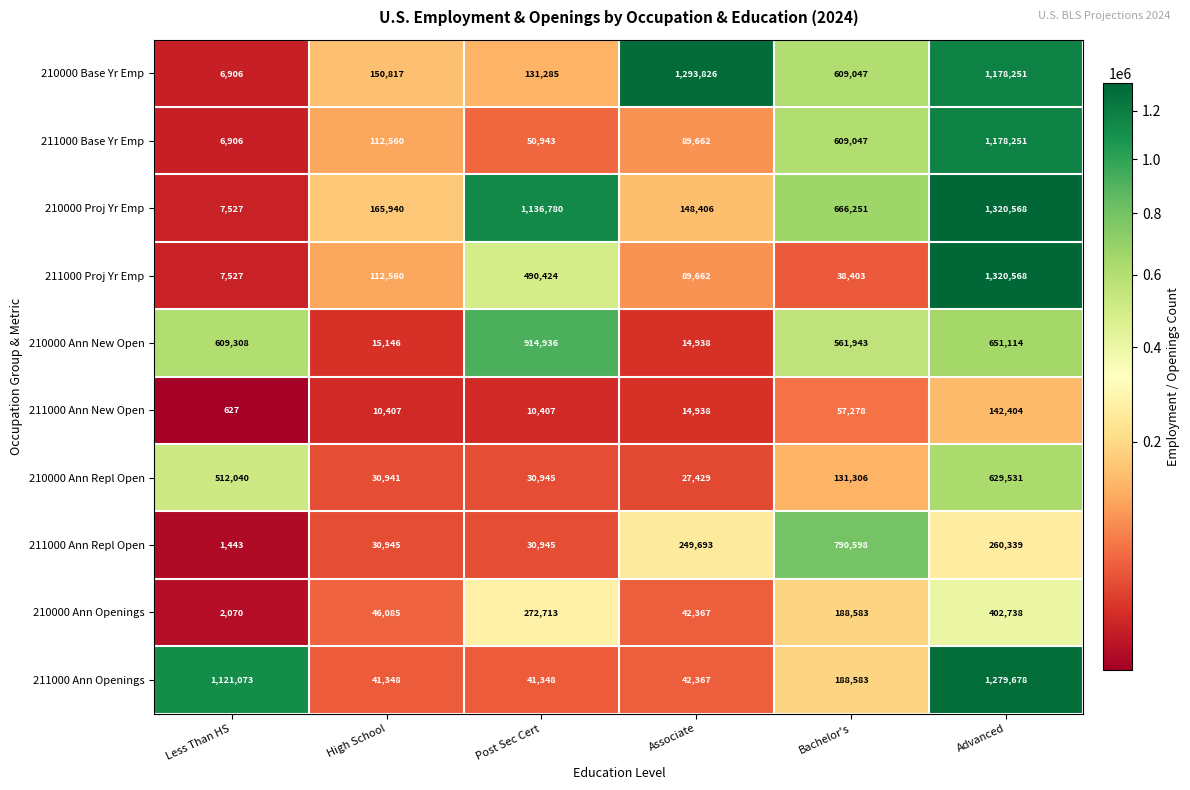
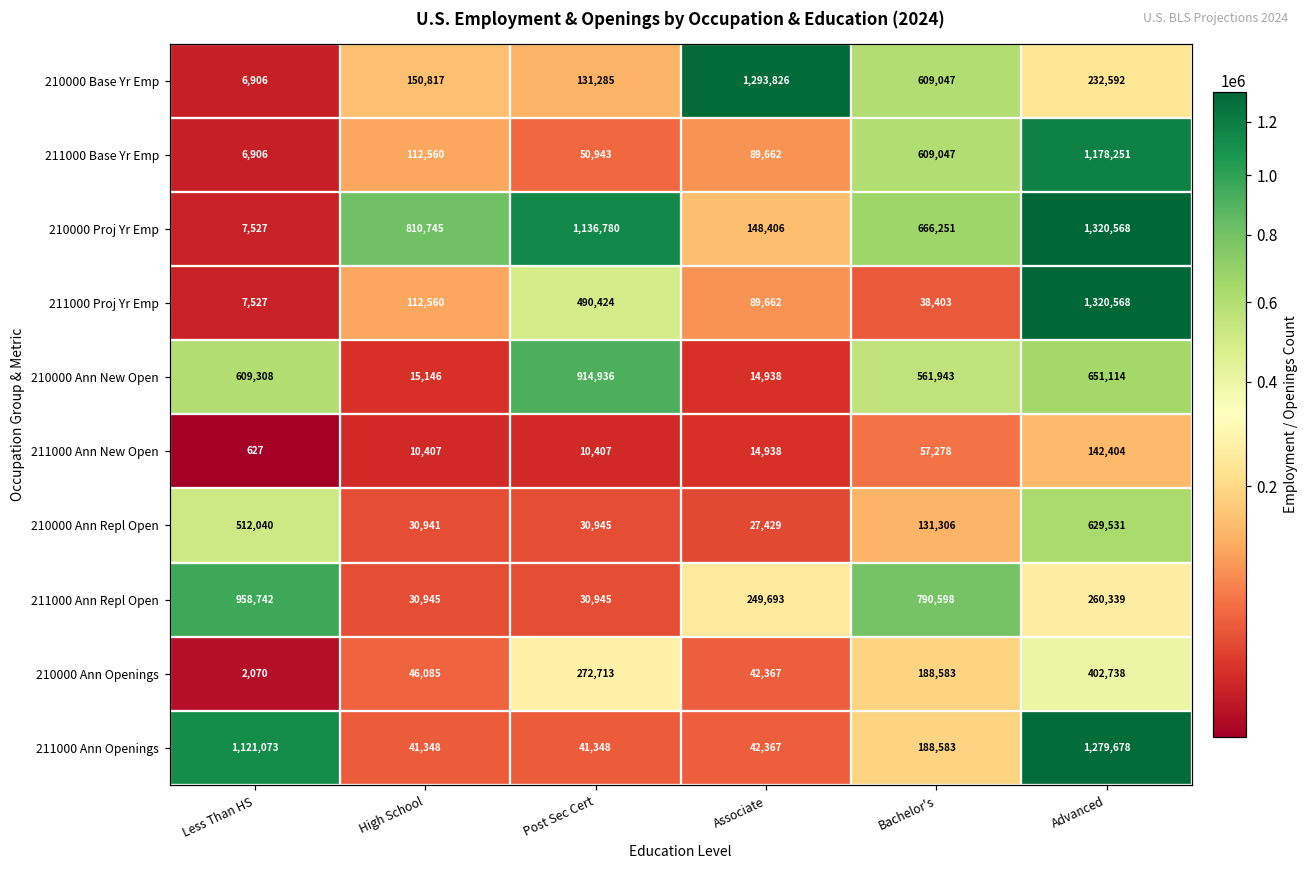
  {
    "210000 Base Yr Emp": {
      "Less Than HS": "6,906",
      "High School": "150,817",
      "Post Sec Cert": "131,285",
      "Associate": "1,293,826",
      "Bachelor's": "609,047",
-     "Advanced": "1,178,251"
+     "Advanced": "232,592"
    },
    "211000 Base Yr Emp": {
      "Less Than HS": "6,906",
      "High School": "112,560",
      "Post Sec Cert": "50,943",
      "Associate": "89,662",
      "Bachelor's": "609,047",
      "Advanced": "1,178,251"
    },
    "210000 Proj Yr Emp": {
      "Less Than HS": "7,527",
-     "High School": "165,940",
+     "High School": "810,745",
      "Post Sec Cert": "1,136,780",
      "Associate": "148,406",
      "Bachelor's": "666,251",
      "Advanced": "1,320,568"
    },
    "211000 Proj Yr Emp": {
      "Less Than HS": "7,527",
      "High School": "112,560",
      "Post Sec Cert": "490,424",
      "Associate": "89,662",
      "Bachelor's": "38,403",
      "Advanced": "1,320,568"
    },
    "210000 Ann New Open": {
      "Less Than HS": "609,308",
      "High School": "15,146",
      "Post Sec Cert": "914,936",
      "Associate": "14,938",
      "Bachelor's": "561,943",
      "Advanced": "651,114"
    },
    "211000 Ann New Open": {
      "Less Than HS": "627",
      "High School": "10,407",
      "Post Sec Cert": "10,407",
      "Associate": "14,938",
      "Bachelor's": "57,278",
      "Advanced": "142,404"
    },
    "210000 Ann Repl Open": {
      "Less Than HS": "512,040",
      "High School": "30,941",
      "Post Sec Cert": "30,945",
      "Associate": "27,429",
      "Bachelor's": "131,306",
      "Advanced": "629,531"
    },
    "211000 Ann Repl Open": {
-     "Less Than HS": "1,443",
+     "Less Than HS": "958,742",
      "High School": "30,945",
      "Post Sec Cert": "30,945",
      "Associate": "249,693",
      "Bachelor's": "790,598",
      "Advanced": "260,339"
    },
    "210000 Ann Openings": {
      "Less Than HS": "2,070",
      "High School": "46,085",
      "Post Sec Cert": "272,713",
      "Associate": "42,367",
      "Bachelor's": "188,583",
      "Advanced": "402,738"
    },
    "211000 Ann Openings": {
      "Less Than HS": "1,121,073",
      "High School": "41,348",
      "Post Sec Cert": "41,348",
      "Associate": "42,367",
      "Bachelor's": "188,583",
      "Advanced": "1,279,678"
    }
  }
